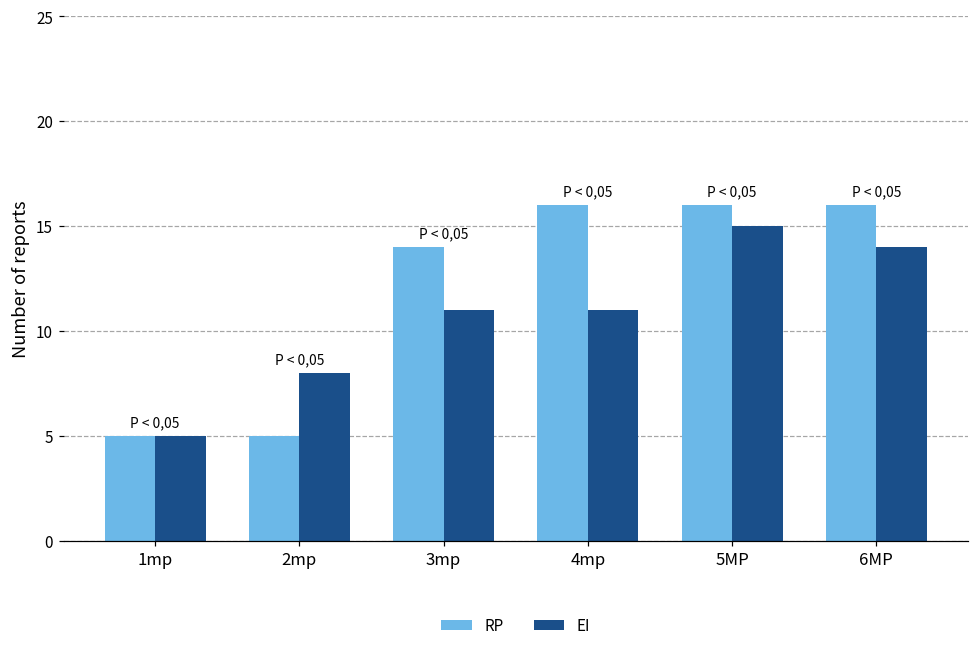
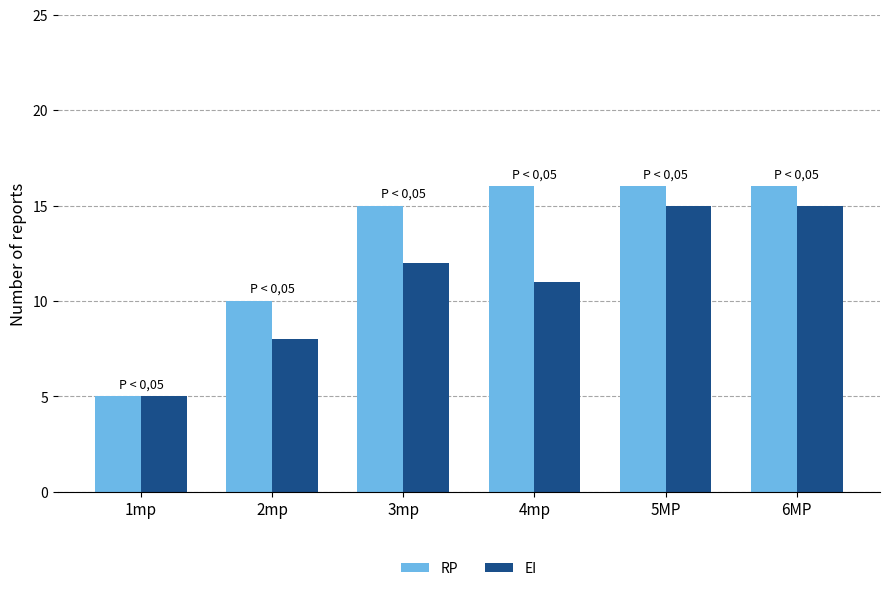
  {
    "RP": {
-     "2mp": 5,
-     "3mp": 14
+     "2mp": 10,
+     "3mp": 15
    },
    "EI": {
      "2mp": 8,
-     "3mp": 11,
+     "3mp": 12,
      "4mp": 11,
      "5MP": 15,
-     "6MP": 14
+     "6MP": 15
    }
  }
